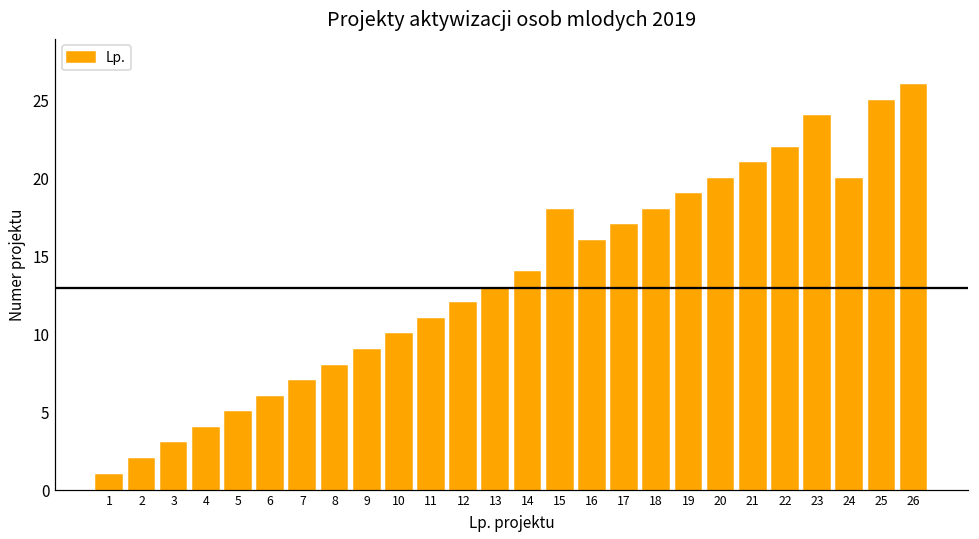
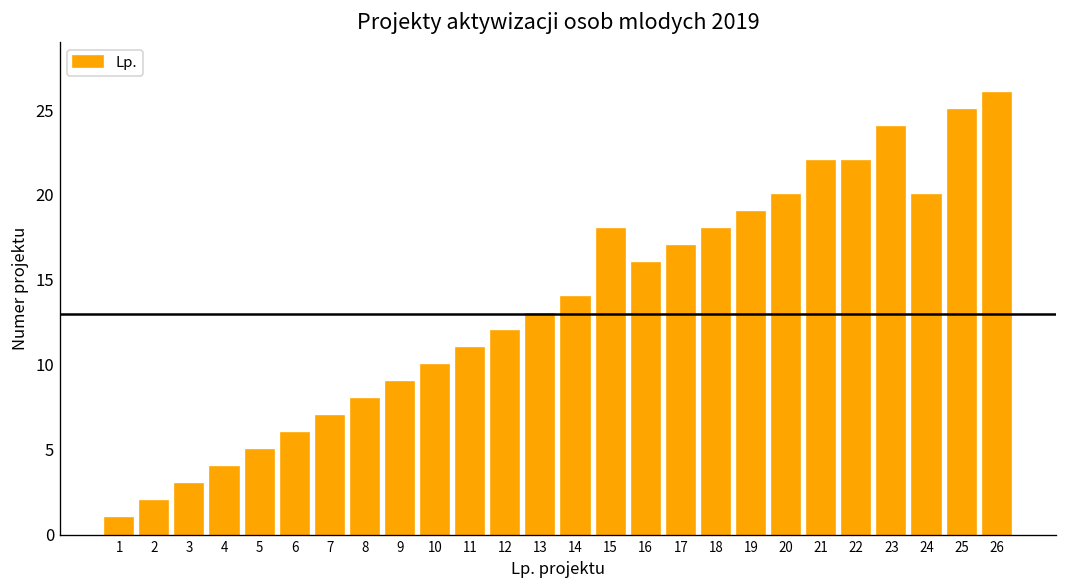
  {
    "1": 1,
    "2": 2,
    "3": 3,
    "4": 4,
    "5": 5,
    "6": 6,
    "7": 7,
    "8": 8,
    "9": 9,
    "10": 10,
    "11": 11,
    "12": 12,
    "13": 13,
    "14": 14,
    "15": 18,
    "16": 16,
    "17": 17,
    "18": 18,
    "19": 19,
    "20": 20,
-   "21": 21,
+   "21": 22,
    "22": 22,
    "23": 24,
    "24": 20,
    "25": 25,
    "26": 26
  }
